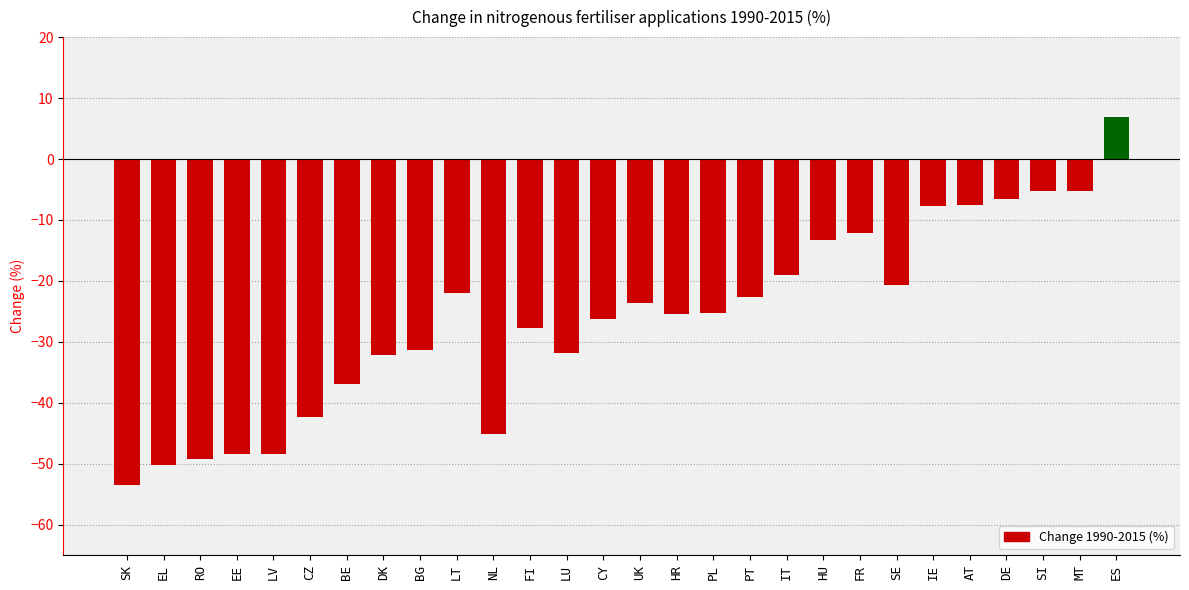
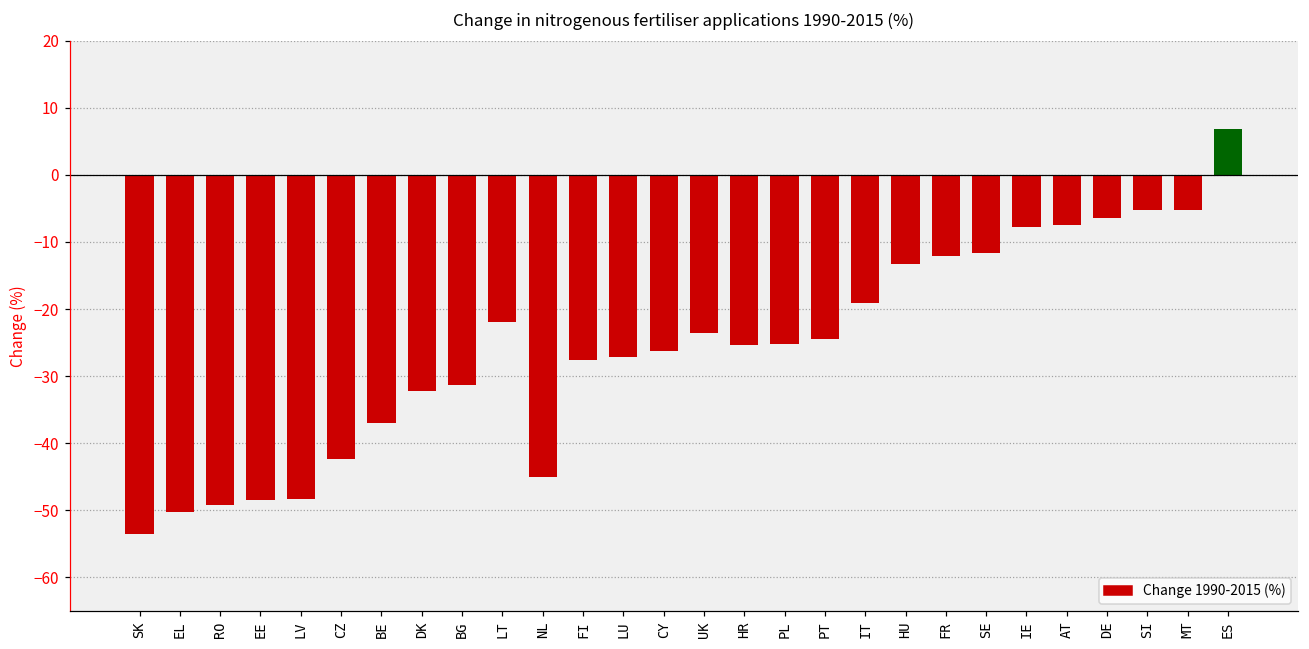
  {
    "SK": -54,
    "EL": -50,
    "RO": -49,
    "EE": -48,
    "LV": -48,
    "CZ": -42,
    "BE": -37,
    "DK": -32,
    "BG": -31,
    "LT": -22,
    "NL": -45,
    "FI": -28,
-   "LU": -32,
+   "LU": -27,
    "CY": -26,
    "UK": -24,
    "HR": -25,
    "PL": -25,
-   "PT": -23,
+   "PT": -24,
    "IT": -19,
    "HU": -13,
    "FR": -12,
-   "SE": -21,
+   "SE": -12,
    "IE": -8,
    "AT": -7,
    "DE": -6,
    "SI": -5,
    "MT": -5,
    "ES": 7
  }
